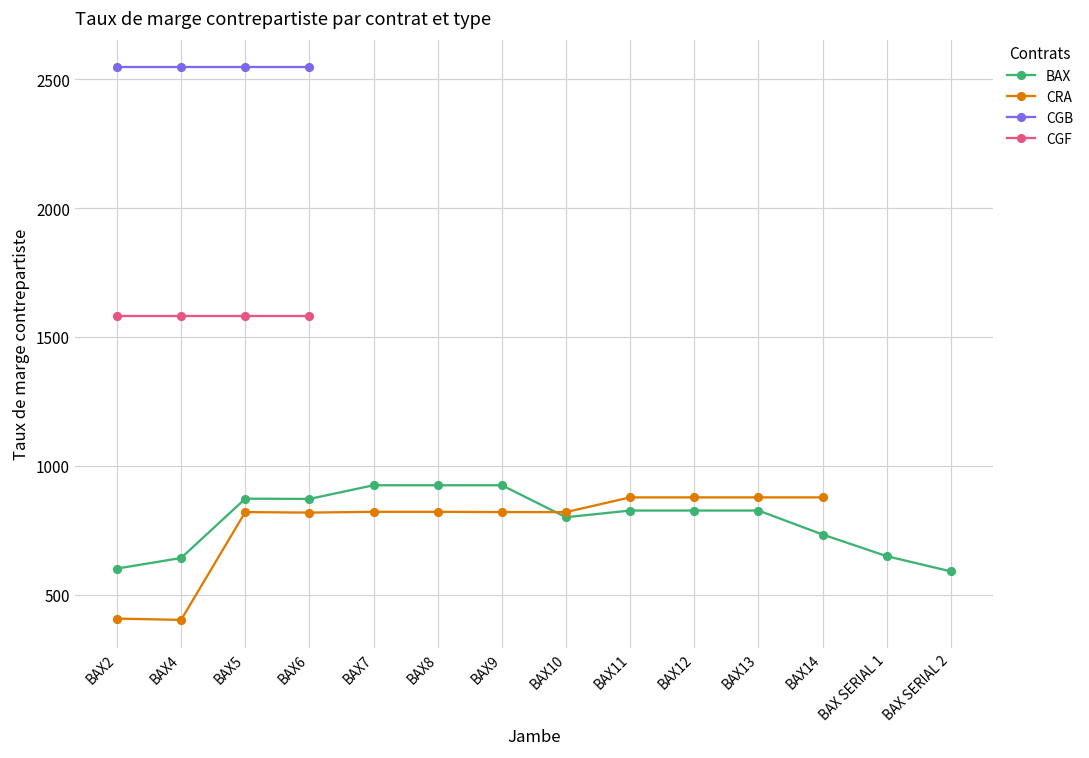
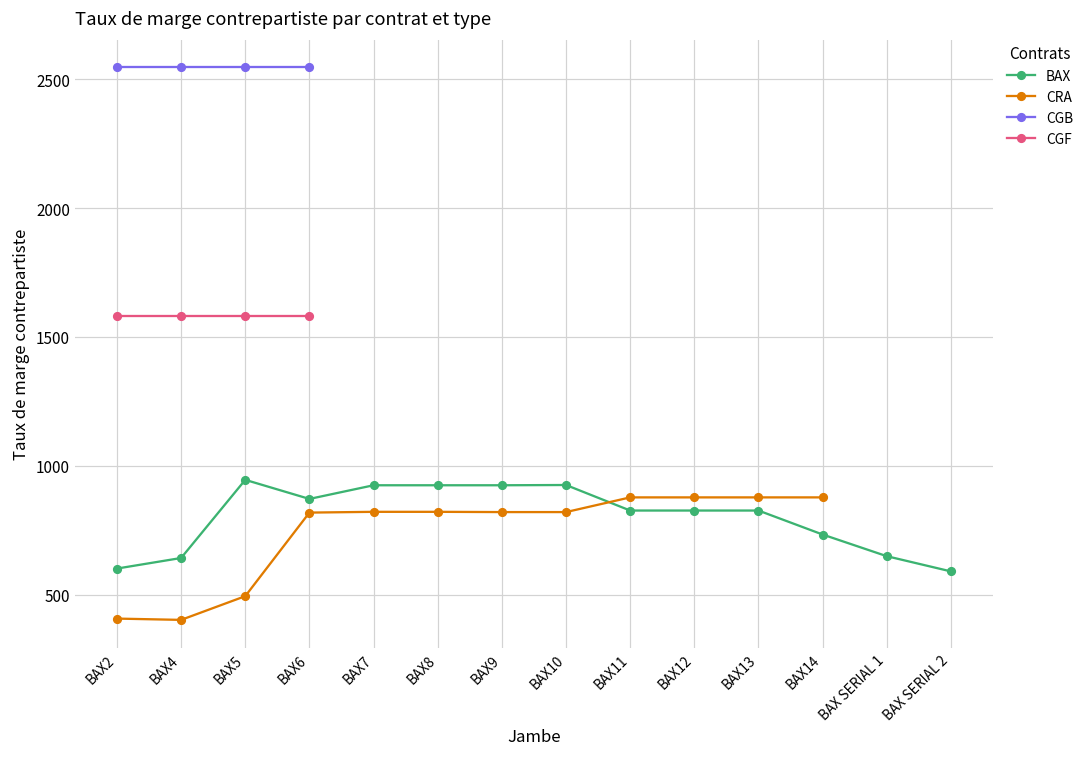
  {
    "BAX": {
      "BAX2": 600,
      "BAX4": 640,
-     "BAX5": 870,
+     "BAX5": 950,
      "BAX6": 870,
      "BAX7": 930,
      "BAX8": 930,
      "BAX9": 930,
-     "BAX10": 800,
+     "BAX10": 930,
      "BAX11": 830,
      "BAX12": 830,
      "BAX13": 830,
      "BAX14": 730,
      "BAX SERIAL 1": 650,
      "BAX SERIAL 2": 590
    },
    "CRA": {
      "BAX2": 410,
      "BAX4": 400,
-     "BAX5": 820,
+     "BAX5": 500,
      "BAX6": 820,
      "BAX7": 820,
      "BAX8": 820,
      "BAX9": 820,
      "BAX10": 820,
      "BAX11": 880,
      "BAX12": 880,
      "BAX13": 880,
      "BAX14": 880
    },
    "CGB": {
      "BAX2": 2550,
      "BAX4": 2550,
      "BAX5": 2550,
      "BAX6": 2550
    },
    "CGF": {
      "BAX2": 1580,
      "BAX4": 1580,
      "BAX5": 1580,
      "BAX6": 1580
    }
  }
